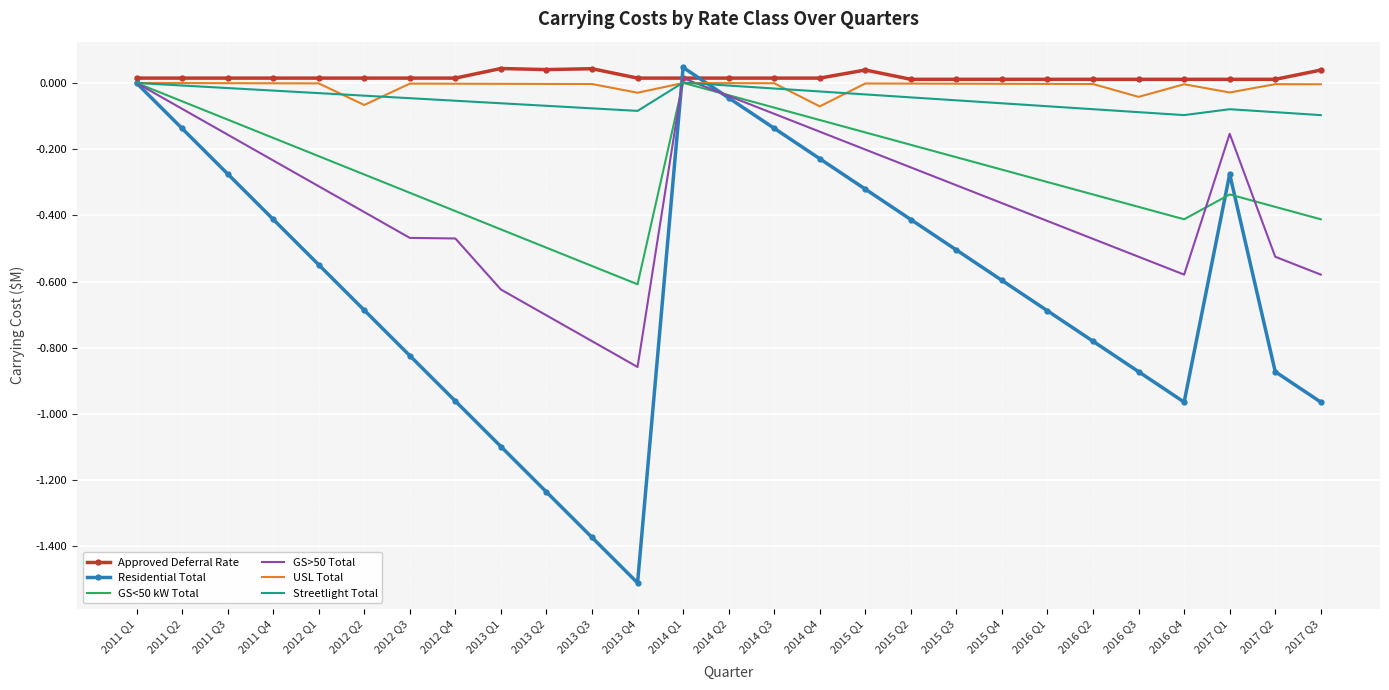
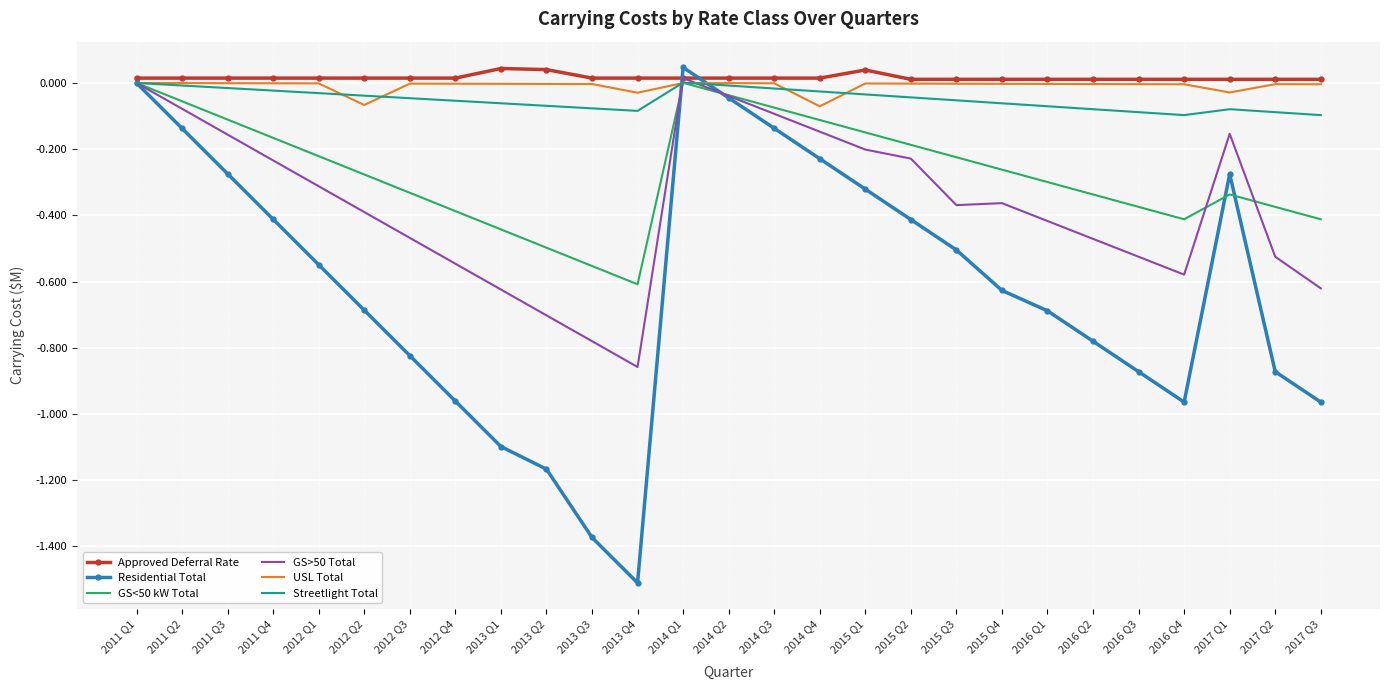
  {
    "Approved Deferral Rate": {
      "2011 Q1": 0.01,
      "2011 Q2": 0.01,
      "2011 Q3": 0.01,
      "2011 Q4": 0.01,
      "2012 Q1": 0.01,
      "2012 Q2": 0.01,
      "2012 Q3": 0.01,
      "2012 Q4": 0.01,
      "2013 Q1": 0.04,
      "2013 Q2": 0.04,
-     "2013 Q3": 0.04,
+     "2013 Q3": 0.01,
      "2013 Q4": 0.01,
      "2014 Q2": 0.01,
      "2014 Q3": 0.01,
      "2014 Q4": 0.01,
      "2015 Q1": 0.04,
      "2015 Q2": 0.01,
      "2015 Q3": 0.01,
      "2015 Q4": 0.01,
      "2016 Q1": 0.01,
      "2016 Q2": 0.01,
      "2016 Q3": 0.01,
      "2016 Q4": 0.01,
      "2017 Q1": 0.01,
      "2017 Q2": 0.01,
-     "2017 Q3": 0.04
+     "2017 Q3": 0.01
    },
    "Residential Total": {
      "2011 Q2": -0.14,
      "2011 Q3": -0.27,
      "2011 Q4": -0.41,
      "2012 Q1": -0.55,
      "2012 Q2": -0.69,
      "2012 Q3": -0.82,
      "2012 Q4": -0.96,
      "2013 Q1": -1.10,
-     "2013 Q2": -1.24,
+     "2013 Q2": -1.17,
      "2013 Q3": -1.37,
      "2013 Q4": -1.51,
      "2014 Q1": 0.05,
      "2014 Q3": -0.14,
      "2014 Q4": -0.23,
      "2015 Q1": -0.32,
      "2015 Q2": -0.41,
      "2015 Q3": -0.50,
-     "2015 Q4": -0.60,
+     "2015 Q4": -0.63,
      "2016 Q1": -0.69,
      "2016 Q2": -0.78,
      "2016 Q3": -0.87,
      "2016 Q4": -0.96,
      "2017 Q1": -0.28,
      "2017 Q2": -0.87,
      "2017 Q3": -0.96
    },
    "GS>50 Total": {
      "2011 Q2": -0.08,
      "2011 Q3": -0.16,
      "2011 Q4": -0.23,
      "2012 Q1": -0.31,
      "2012 Q2": -0.39,
      "2012 Q3": -0.47,
-     "2012 Q4": -0.47,
+     "2012 Q4": -0.55,
      "2013 Q1": -0.62,
      "2013 Q2": -0.70,
      "2013 Q3": -0.78,
      "2013 Q4": -0.86,
      "2014 Q3": -0.09,
      "2014 Q4": -0.15,
      "2015 Q1": -0.20,
-     "2015 Q2": -0.26,
-     "2015 Q3": -0.31,
+     "2015 Q2": -0.23,
+     "2015 Q3": -0.37,
      "2015 Q4": -0.36,
      "2016 Q1": -0.42,
      "2016 Q2": -0.47,
      "2016 Q3": -0.52,
      "2016 Q4": -0.58,
      "2017 Q1": -0.15,
      "2017 Q2": -0.52,
-     "2017 Q3": -0.58
+     "2017 Q3": -0.62
    },
    "USL Total": {
      "2011 Q3": 0.00,
      "2011 Q4": 0.00,
      "2012 Q1": 0.00,
      "2012 Q2": -0.07,
      "2012 Q3": 0.00,
      "2012 Q4": 0.00,
      "2013 Q1": 0.00,
      "2013 Q2": 0.00,
      "2013 Q3": 0.00,
      "2013 Q4": -0.03,
      "2014 Q3": 0.00,
      "2014 Q4": -0.07,
      "2015 Q1": 0.00,
      "2015 Q2": 0.00,
      "2015 Q3": 0.00,
      "2015 Q4": 0.00,
      "2016 Q1": 0.00,
      "2016 Q2": 0.00,
-     "2016 Q3": -0.04,
+     "2016 Q3": 0.00,
      "2016 Q4": 0.00,
      "2017 Q1": -0.03,
      "2017 Q2": 0.00,
      "2017 Q3": 0.00
    }
  }
